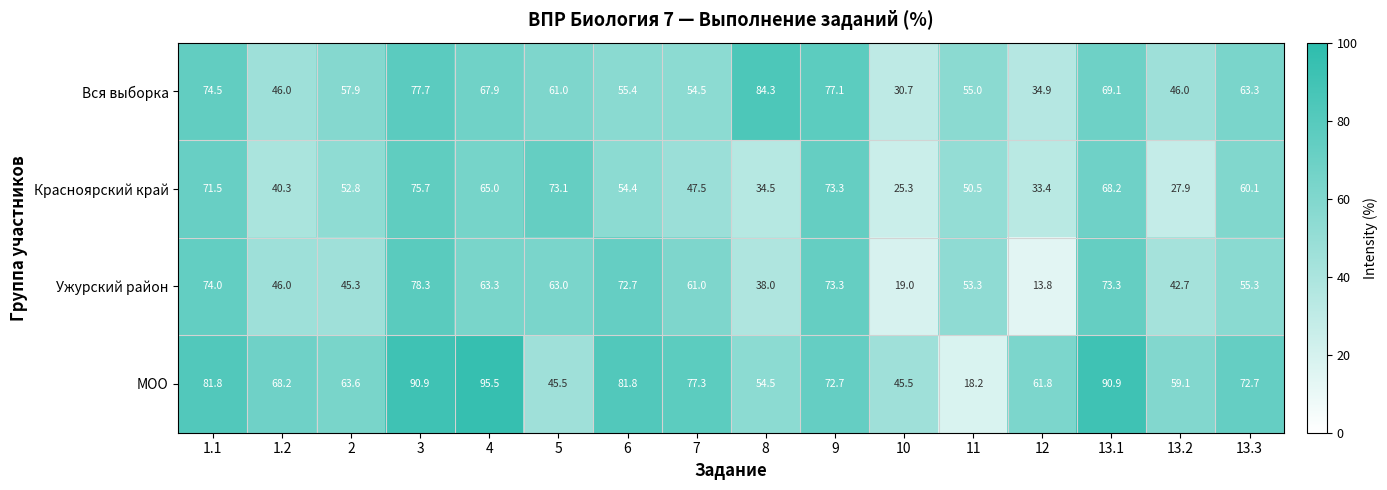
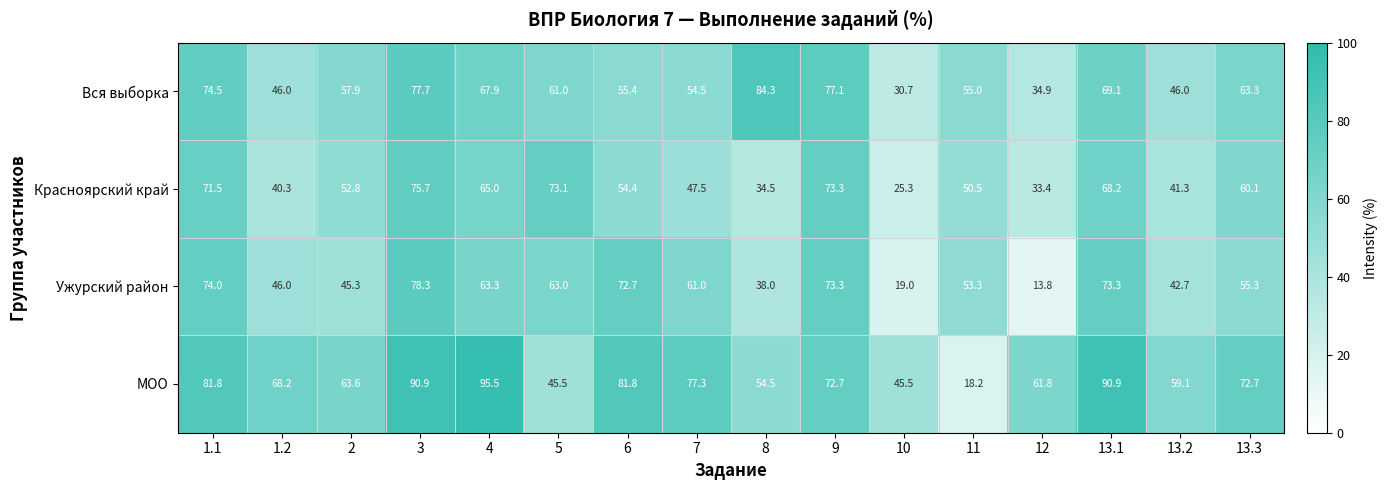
  {
    "Вся выборка": {
      "1.1": 74.5,
      "1.2": 46.0,
      "2": 57.9,
      "3": 77.7,
      "4": 67.9,
      "5": 61.0,
      "6": 55.4,
      "7": 54.5,
      "8": 84.3,
      "9": 77.1,
      "10": 30.7,
      "11": 55.0,
      "12": 34.9,
      "13.1": 69.1,
      "13.2": 46.0,
      "13.3": 63.3
    },
    "Красноярский край": {
      "1.1": 71.5,
      "1.2": 40.3,
      "2": 52.8,
      "3": 75.7,
      "4": 65.0,
      "5": 73.1,
      "6": 54.4,
      "7": 47.5,
      "8": 34.5,
      "9": 73.3,
      "10": 25.3,
      "11": 50.5,
      "12": 33.4,
      "13.1": 68.2,
-     "13.2": 27.9,
+     "13.2": 41.3,
      "13.3": 60.1
    },
    "Ужурский район": {
      "1.1": 74.0,
      "1.2": 46.0,
      "2": 45.3,
      "3": 78.3,
      "4": 63.3,
      "5": 63.0,
      "6": 72.7,
      "7": 61.0,
      "8": 38.0,
      "9": 73.3,
      "10": 19.0,
      "11": 53.3,
      "12": 13.8,
      "13.1": 73.3,
      "13.2": 42.7,
      "13.3": 55.3
    },
    "МОО": {
      "1.1": 81.8,
      "1.2": 68.2,
      "2": 63.6,
      "3": 90.9,
      "4": 95.5,
      "5": 45.5,
      "6": 81.8,
      "7": 77.3,
      "8": 54.5,
      "9": 72.7,
      "10": 45.5,
      "11": 18.2,
      "12": 61.8,
      "13.1": 90.9,
      "13.2": 59.1,
      "13.3": 72.7
    }
  }
